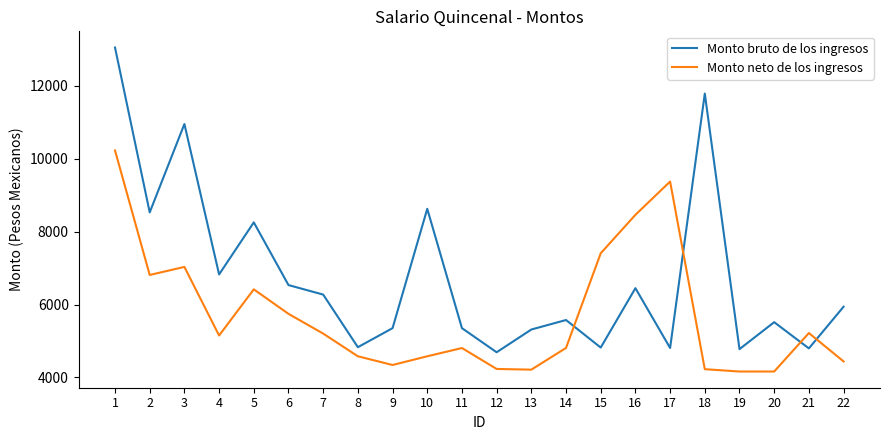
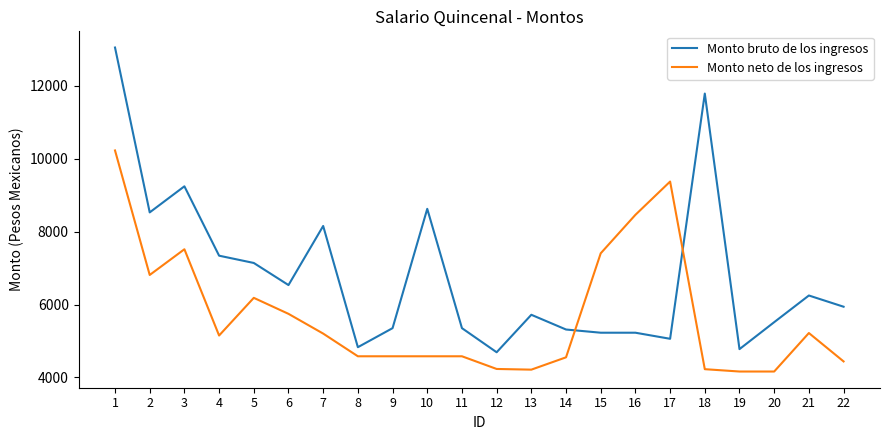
  {
    "Monto bruto de los ingresos": {
      "1": 13100,
      "2": 8500,
-     "3": 11000,
-     "4": 6800,
-     "5": 8300,
+     "3": 9200,
+     "4": 7300,
+     "5": 7100,
      "6": 6500,
-     "7": 6300,
+     "7": 8200,
      "8": 4800,
      "9": 5400,
      "10": 8600,
      "11": 5400,
      "12": 4700,
-     "13": 5300,
-     "14": 5600,
-     "15": 4800,
-     "16": 6400,
-     "17": 4800,
+     "13": 5700,
+     "14": 5300,
+     "15": 5200,
+     "16": 5200,
+     "17": 5100,
      "18": 11800,
      "19": 4800,
      "20": 5500,
-     "21": 4800,
+     "21": 6200,
      "22": 5900
    },
    "Monto neto de los ingresos": {
      "1": 10200,
      "2": 6800,
-     "3": 7000,
+     "3": 7500,
      "4": 5100,
-     "5": 6400,
+     "5": 6200,
      "6": 5700,
      "7": 5200,
      "8": 4600,
-     "9": 4300,
+     "9": 4600,
      "10": 4600,
-     "11": 4800,
+     "11": 4600,
      "12": 4200,
      "13": 4200,
-     "14": 4800,
+     "14": 4600,
      "15": 7400,
      "16": 8500,
      "17": 9400,
      "18": 4200,
      "19": 4200,
      "20": 4200,
      "21": 5200,
      "22": 4400
    }
  }
